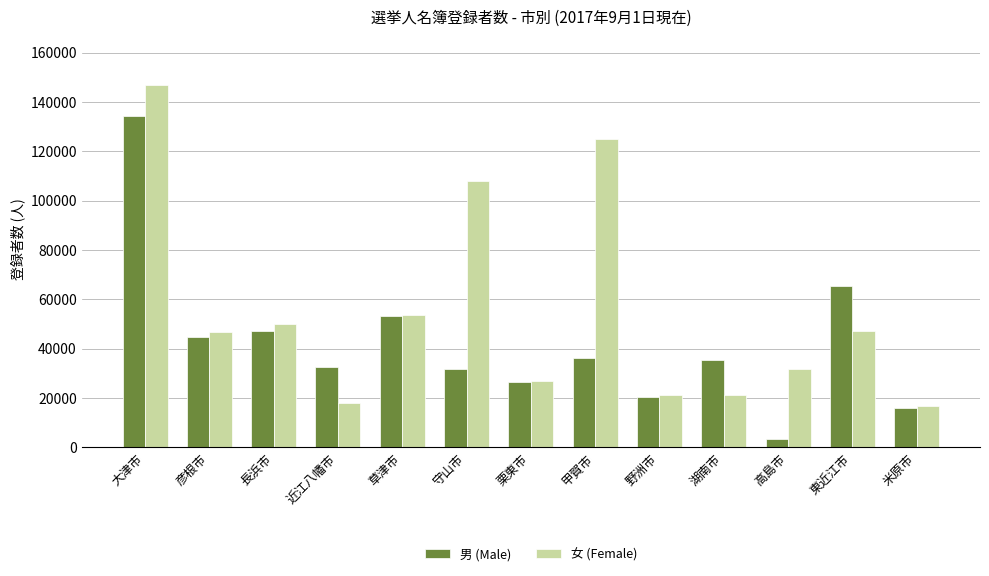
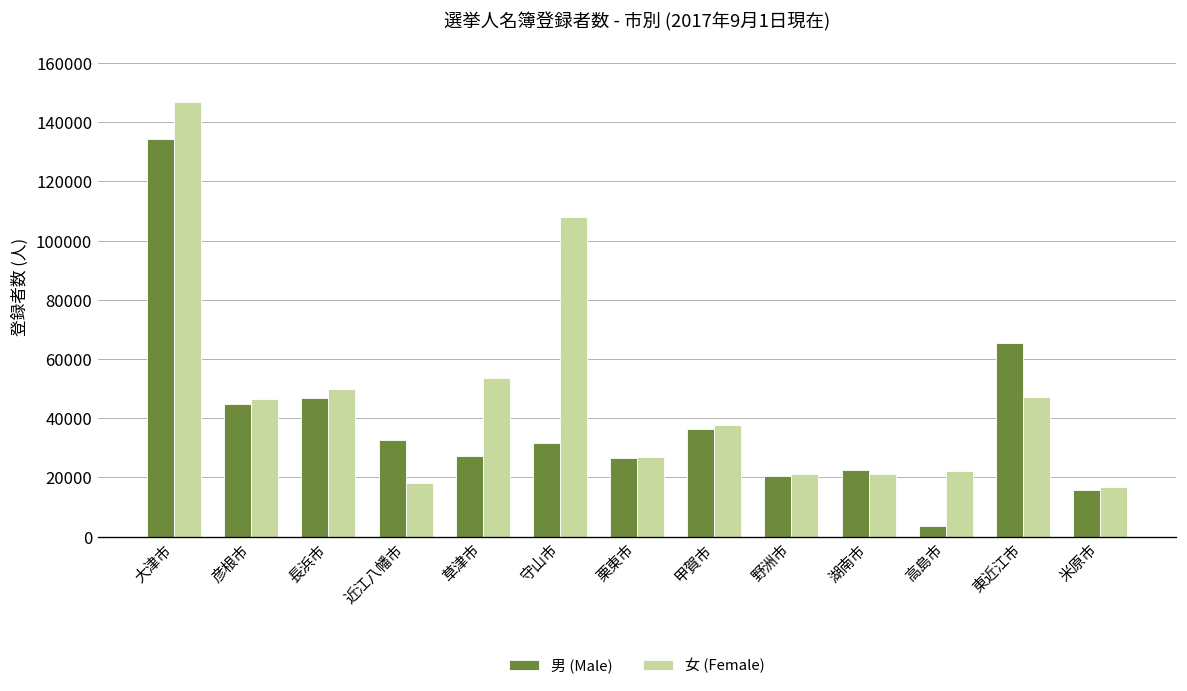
  {
    "男 (Male)": {
      "大津市": 134000,
      "彦根市": 45000,
      "長浜市": 47000,
      "近江八幡市": 33000,
-     "草津市": 53000,
+     "草津市": 27000,
      "守山市": 32000,
      "栗東市": 26000,
      "甲賀市": 36000,
      "野洲市": 20000,
-     "湖南市": 35000,
+     "湖南市": 23000,
      "高島市": 4000,
      "東近江市": 65000,
      "米原市": 16000
    },
    "女 (Female)": {
      "大津市": 147000,
      "彦根市": 47000,
      "長浜市": 50000,
      "近江八幡市": 18000,
      "草津市": 54000,
      "守山市": 108000,
      "栗東市": 27000,
-     "甲賀市": 125000,
+     "甲賀市": 38000,
      "野洲市": 21000,
      "湖南市": 21000,
-     "高島市": 32000,
+     "高島市": 22000,
      "東近江市": 47000,
      "米原市": 17000
    }
  }
